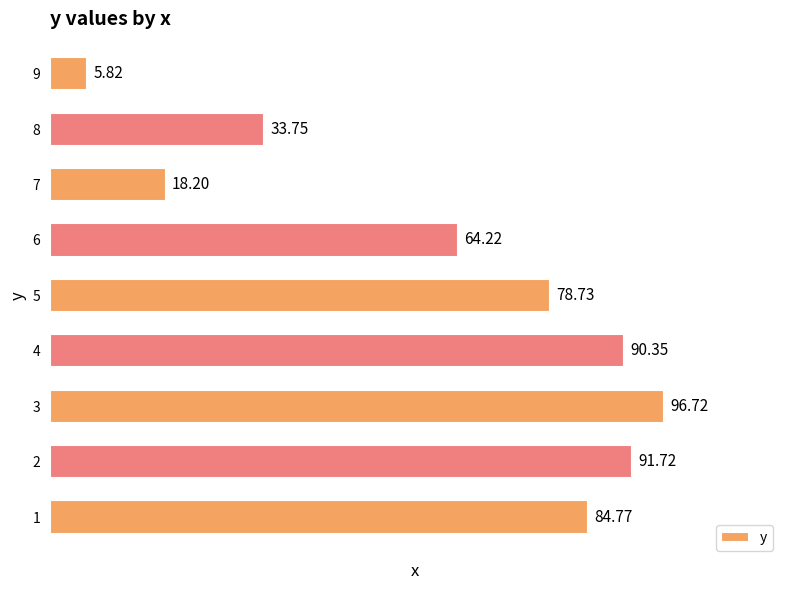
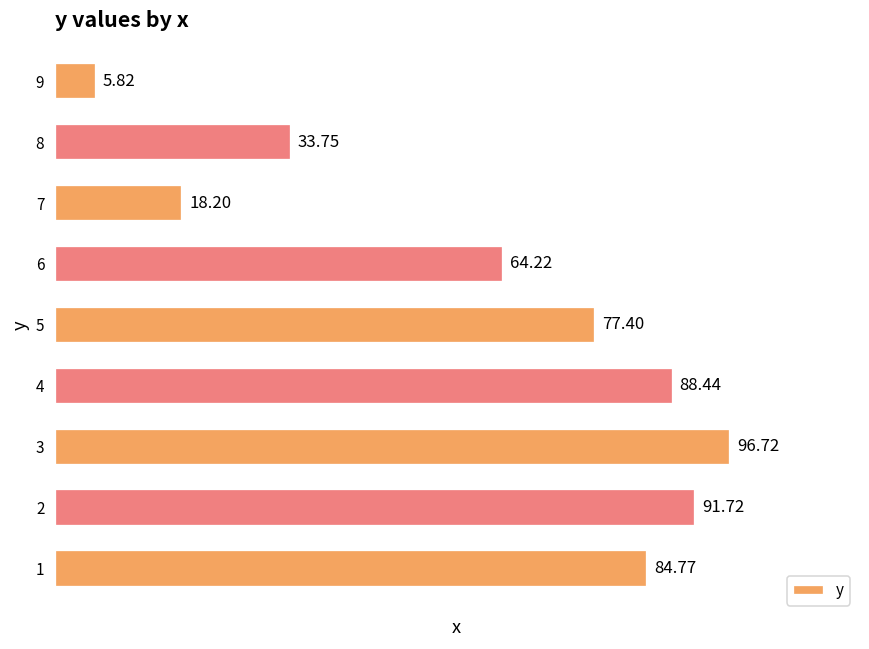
  {
    "9": 5.82,
    "8": 33.75,
    "7": 18.20,
    "6": 64.22,
-   "5": 78.73,
-   "4": 90.35,
+   "5": 77.40,
+   "4": 88.44,
    "3": 96.72,
    "2": 91.72,
    "1": 84.77
  }
